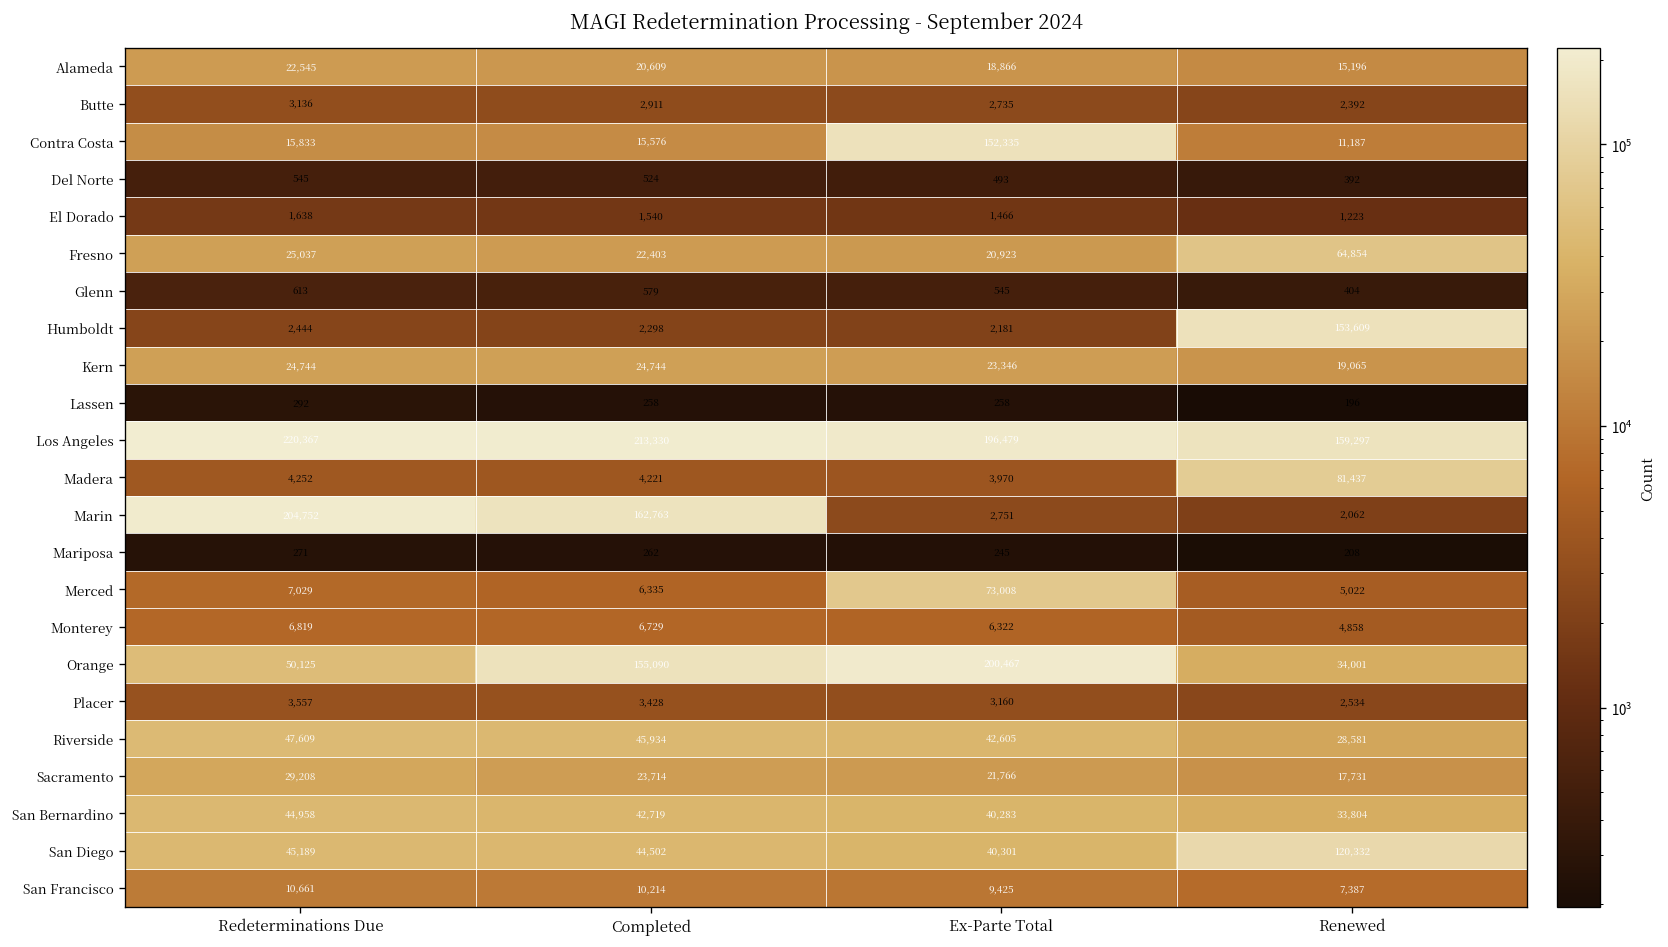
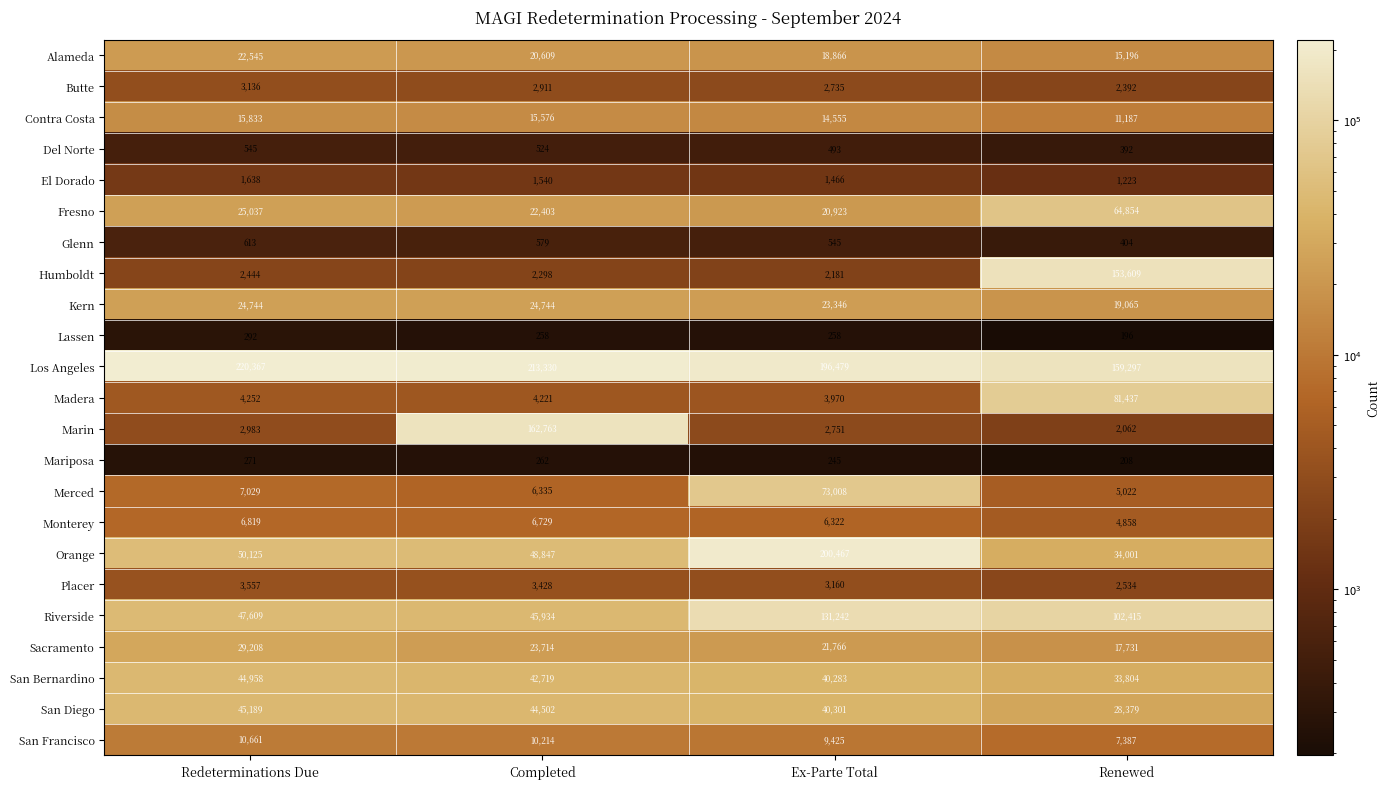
  {
    "Alameda": {
      "Redeterminations Due": "22,545",
      "Completed": "20,609",
      "Ex-Parte Total": "18,866",
      "Renewed": "15,196"
    },
    "Butte": {
      "Redeterminations Due": "3,136",
      "Completed": "2,911",
      "Ex-Parte Total": "2,735",
      "Renewed": "2,392"
    },
    "Contra Costa": {
      "Redeterminations Due": "15,833",
      "Completed": "15,576",
-     "Ex-Parte Total": "152,335",
+     "Ex-Parte Total": "14,555",
      "Renewed": "11,187"
    },
    "Del Norte": {
      "Redeterminations Due": "545",
      "Completed": "524",
      "Ex-Parte Total": "493",
      "Renewed": "392"
    },
    "El Dorado": {
      "Redeterminations Due": "1,638",
      "Completed": "1,540",
      "Ex-Parte Total": "1,466",
      "Renewed": "1,223"
    },
    "Fresno": {
      "Redeterminations Due": "25,037",
      "Completed": "22,403",
      "Ex-Parte Total": "20,923",
      "Renewed": "64,854"
    },
    "Glenn": {
      "Redeterminations Due": "613",
      "Completed": "579",
      "Ex-Parte Total": "545",
      "Renewed": "404"
    },
    "Humboldt": {
      "Redeterminations Due": "2,444",
      "Completed": "2,298",
      "Ex-Parte Total": "2,181",
      "Renewed": "153,609"
    },
    "Kern": {
      "Redeterminations Due": "24,744",
      "Completed": "24,744",
      "Ex-Parte Total": "23,346",
      "Renewed": "19,065"
    },
    "Los Angeles": {
      "Ex-Parte Total": "196,479",
      "Renewed": "159,297"
    },
    "Madera": {
      "Redeterminations Due": "4,252",
      "Completed": "4,221",
      "Ex-Parte Total": "3,970",
      "Renewed": "81,437"
    },
    "Marin": {
-     "Redeterminations Due": "204,752",
+     "Redeterminations Due": "2,983",
      "Completed": "162,763",
      "Ex-Parte Total": "2,751",
      "Renewed": "2,062"
    },
    "Merced": {
      "Redeterminations Due": "7,029",
      "Completed": "6,335",
      "Ex-Parte Total": "73,008",
      "Renewed": "5,022"
    },
    "Monterey": {
      "Redeterminations Due": "6,819",
      "Completed": "6,729",
      "Ex-Parte Total": "6,322",
      "Renewed": "4,858"
    },
    "Orange": {
      "Redeterminations Due": "50,125",
-     "Completed": "155,090",
+     "Completed": "48,847",
      "Ex-Parte Total": "200,467",
      "Renewed": "34,001"
    },
    "Placer": {
      "Redeterminations Due": "3,557",
      "Completed": "3,428",
      "Ex-Parte Total": "3,160",
      "Renewed": "2,534"
    },
    "Riverside": {
      "Redeterminations Due": "47,609",
      "Completed": "45,934",
-     "Ex-Parte Total": "42,605",
-     "Renewed": "28,581"
+     "Ex-Parte Total": "131,242",
+     "Renewed": "102,415"
    },
    "Sacramento": {
      "Redeterminations Due": "29,208",
      "Completed": "23,714",
      "Ex-Parte Total": "21,766",
      "Renewed": "17,731"
    },
    "San Bernardino": {
      "Redeterminations Due": "44,958",
      "Completed": "42,719",
      "Ex-Parte Total": "40,283",
      "Renewed": "33,804"
    },
    "San Diego": {
      "Redeterminations Due": "45,189",
      "Completed": "44,502",
      "Ex-Parte Total": "40,301",
-     "Renewed": "120,332"
+     "Renewed": "28,379"
    },
    "San Francisco": {
      "Redeterminations Due": "10,661",
      "Completed": "10,214",
      "Ex-Parte Total": "9,425",
      "Renewed": "7,387"
    }
  }
